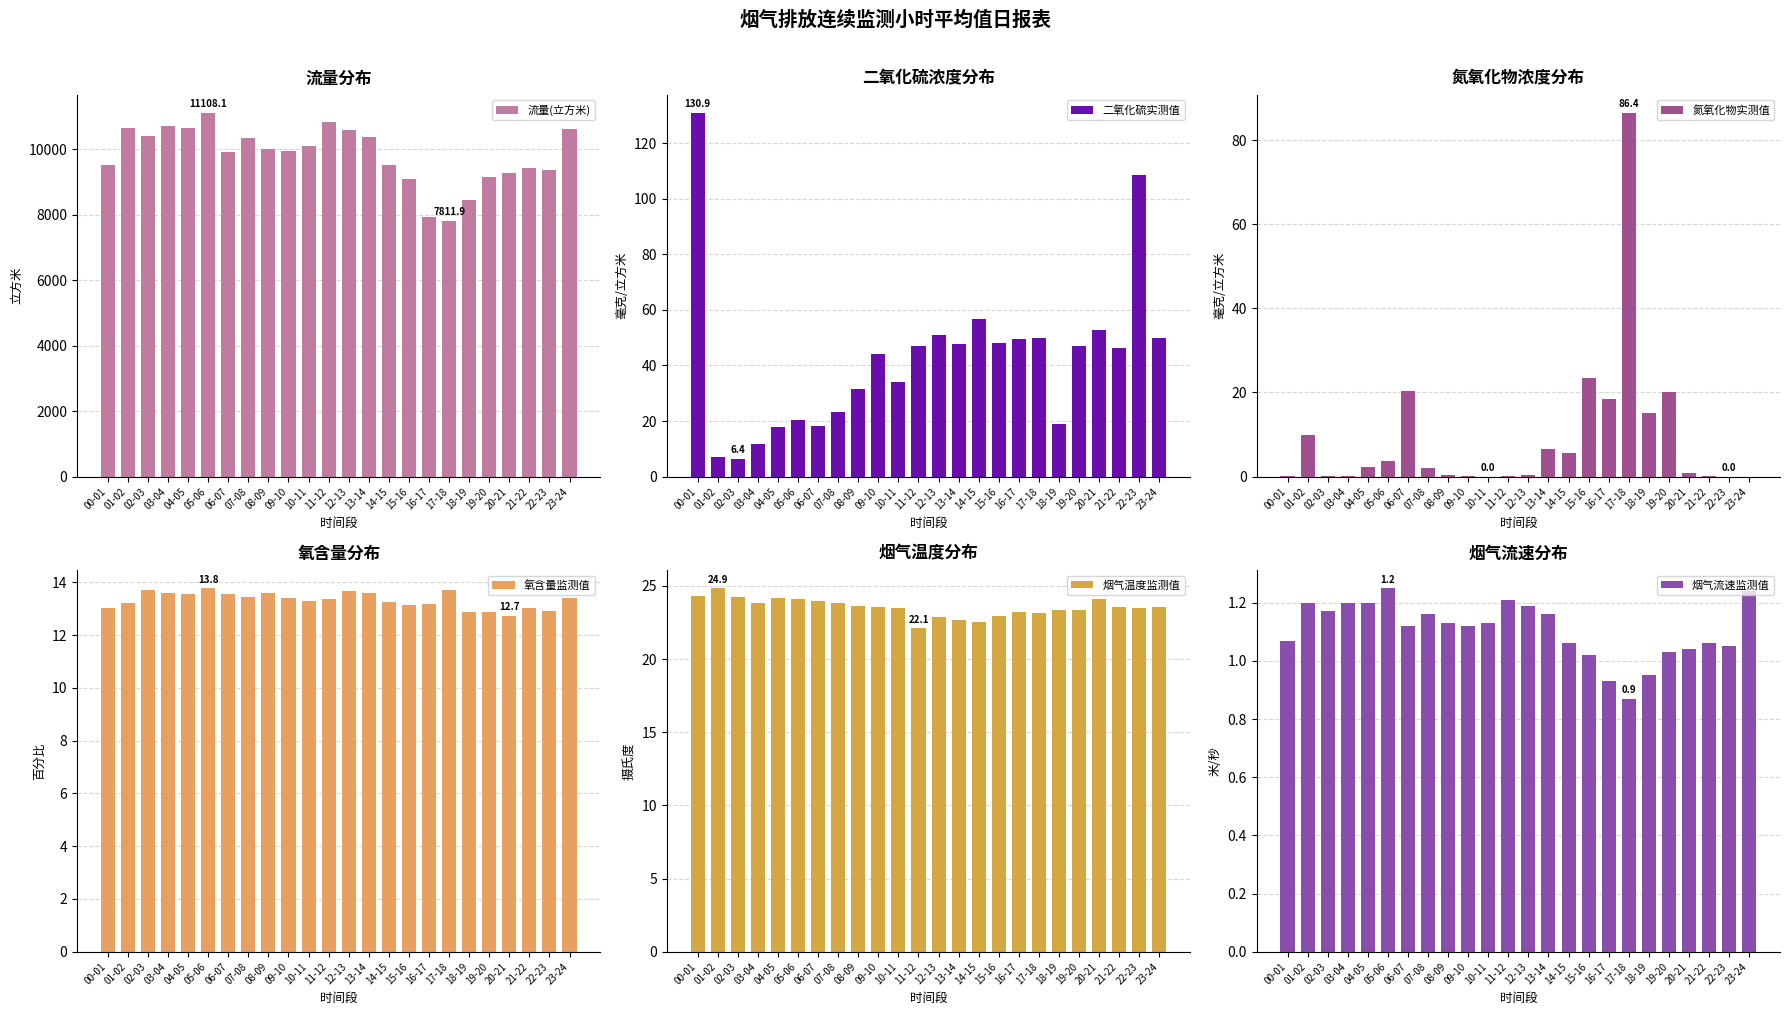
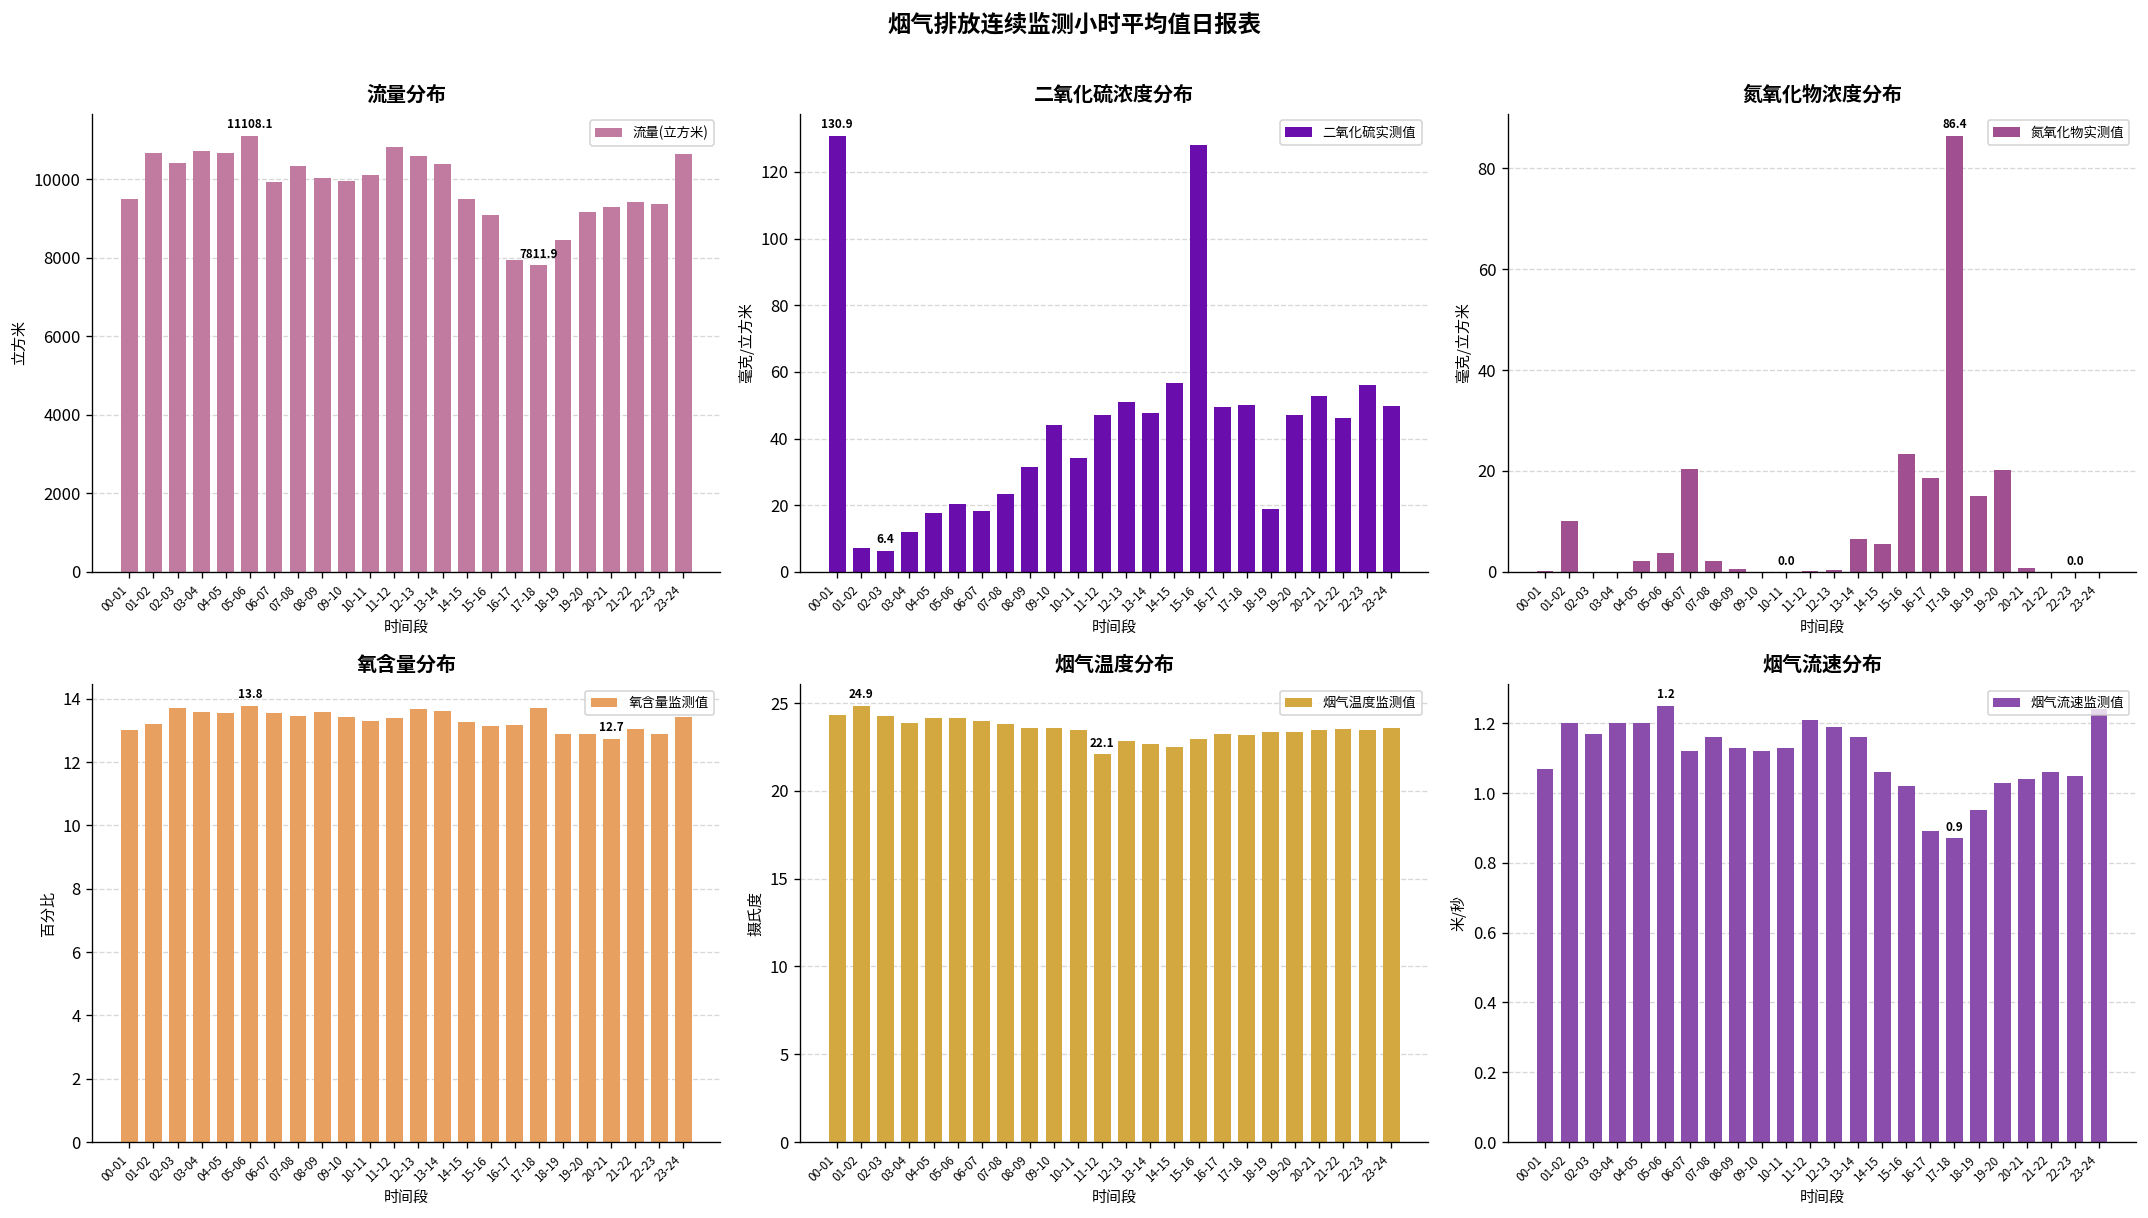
  {
    "流量分布": {
      "05-06": 11108.1,
      "17-18": 7811.9
    },
    "二氧化硫浓度分布": {
      "01-02": 7,
      "03-04": 12,
      "04-05": 18,
      "05-06": 20,
      "06-07": 18,
      "07-08": 23,
      "08-09": 31,
      "09-10": 44,
      "10-11": 34,
      "11-12": 47,
      "12-13": 51,
      "13-14": 48,
      "14-15": 57,
-     "15-16": 48,
+     "15-16": 128,
      "16-17": 50,
      "17-18": 50,
      "18-19": 19,
      "19-20": 47,
      "20-21": 53,
      "21-22": 46,
-     "22-23": 108,
+     "22-23": 56,
      "23-24": 50
    },
    "氮氧化物浓度分布": {
      "10-11": 0.0,
      "17-18": 86.4,
      "22-23": 0.0
    },
    "氧含量分布": {
      "05-06": 13.8,
      "20-21": 12.7
    },
    "烟气温度分布": {
      "00-01": 24.3,
      "02-03": 24.3,
      "03-04": 23.9,
      "04-05": 24.2,
      "05-06": 24.1,
      "06-07": 24.0,
      "07-08": 23.8,
      "08-09": 23.6,
      "09-10": 23.6,
      "10-11": 23.5,
      "12-13": 22.9,
      "13-14": 22.7,
      "14-15": 22.5,
      "15-16": 22.9,
      "16-17": 23.3,
      "17-18": 23.2,
      "18-19": 23.3,
      "19-20": 23.3,
-     "20-21": 24.1,
+     "20-21": 23.5,
      "21-22": 23.5,
      "22-23": 23.5,
      "23-24": 23.6
    },
    "烟气流速分布": {
      "00-01": 1.07,
      "01-02": 1.20,
      "02-03": 1.17,
      "03-04": 1.20,
      "06-07": 1.12,
      "07-08": 1.16,
      "08-09": 1.13,
      "09-10": 1.12,
      "10-11": 1.13,
      "11-12": 1.21,
      "12-13": 1.19,
      "13-14": 1.16,
      "14-15": 1.06,
      "15-16": 1.02,
-     "16-17": 0.93,
+     "16-17": 0.89,
      "19-20": 1.03,
      "20-21": 1.04,
      "21-22": 1.06,
      "22-23": 1.05
    }
  }
